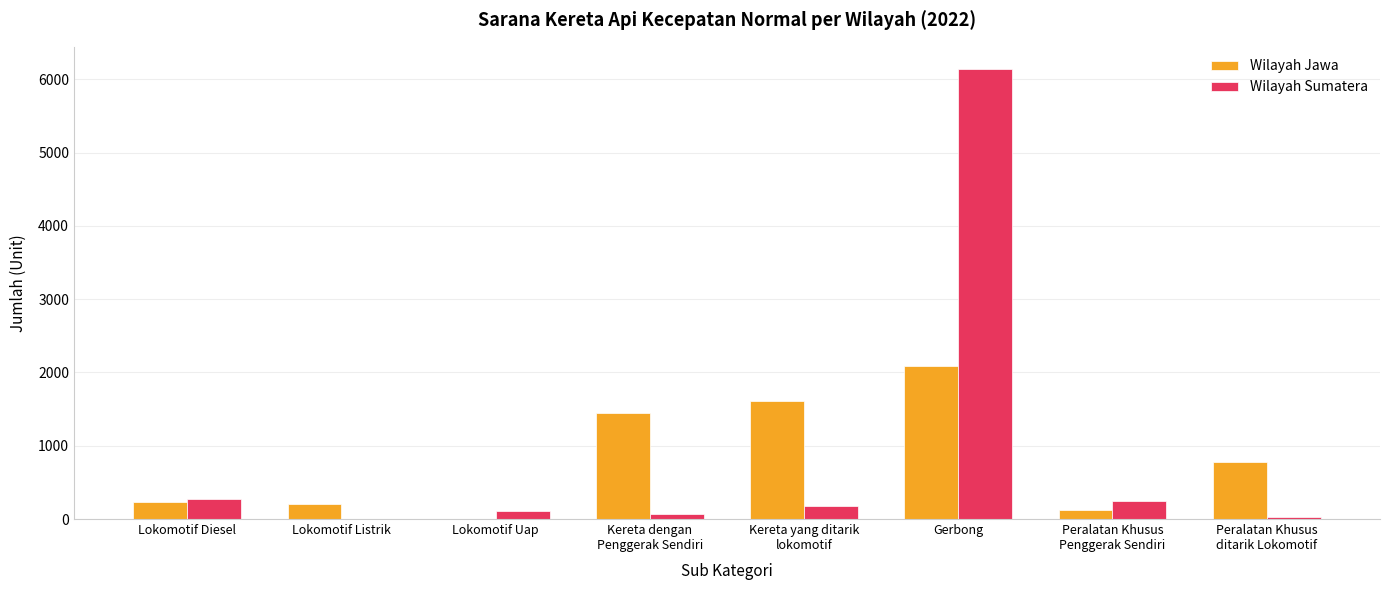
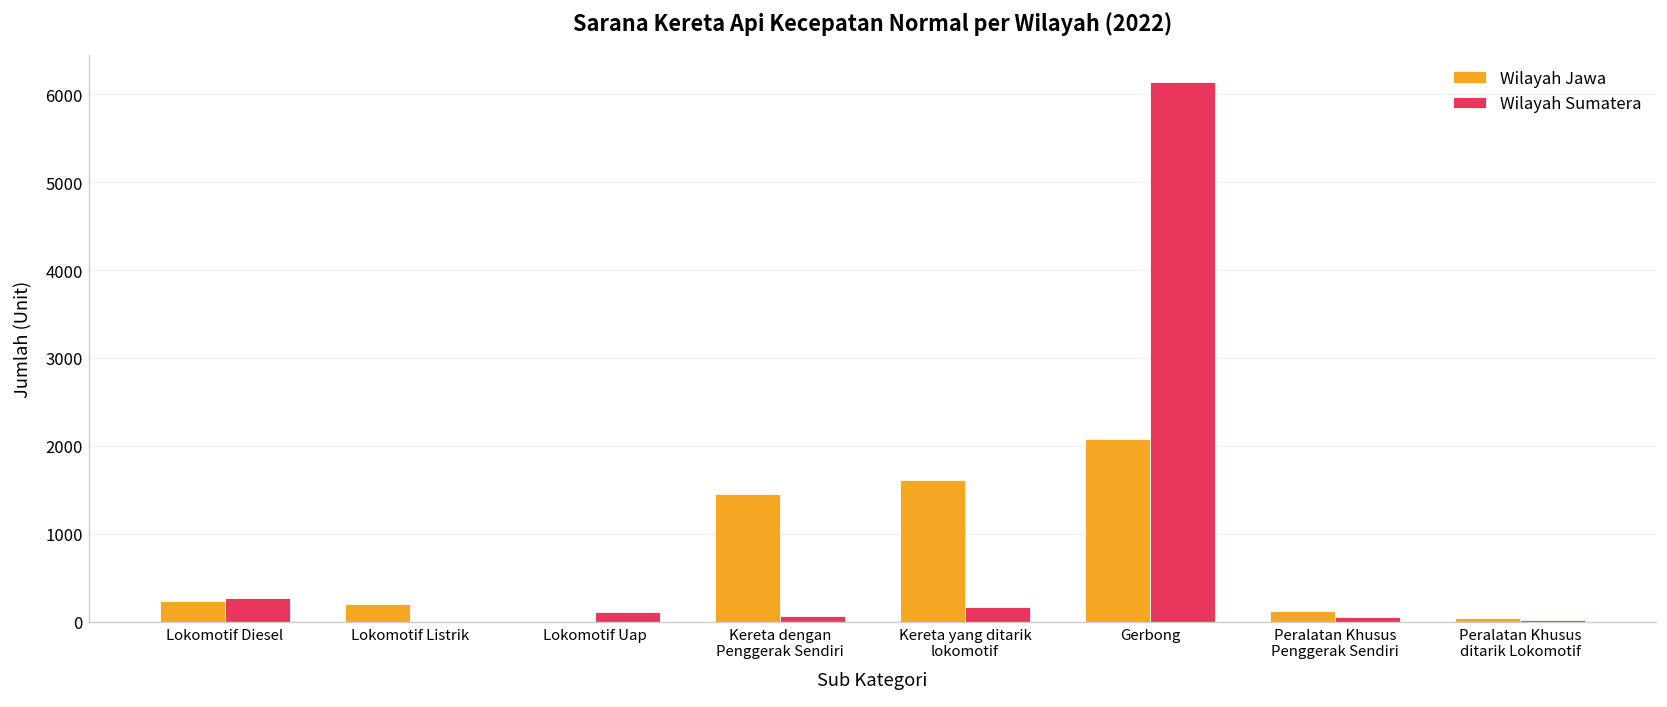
  {
    "Wilayah Jawa": {
      "Lokomotif Diesel": 200,
      "Lokomotif Listrik": 200,
      "Lokomotif Uap": 0,
      "Kereta dengan Penggerak Sendiri": 1500,
      "Kereta yang ditarik lokomotif": 1600,
      "Gerbong": 2100,
      "Peralatan Khusus Penggerak Sendiri": 100,
-     "Peralatan Khusus ditarik Lokomotif": 800
+     "Peralatan Khusus ditarik Lokomotif": 0
    },
    "Wilayah Sumatera": {
      "Lokomotif Diesel": 300,
      "Lokomotif Listrik": 0,
      "Lokomotif Uap": 100,
      "Kereta dengan Penggerak Sendiri": 100,
      "Kereta yang ditarik lokomotif": 200,
      "Gerbong": 6100,
-     "Peralatan Khusus Penggerak Sendiri": 200
+     "Peralatan Khusus Penggerak Sendiri": 100
    }
  }
